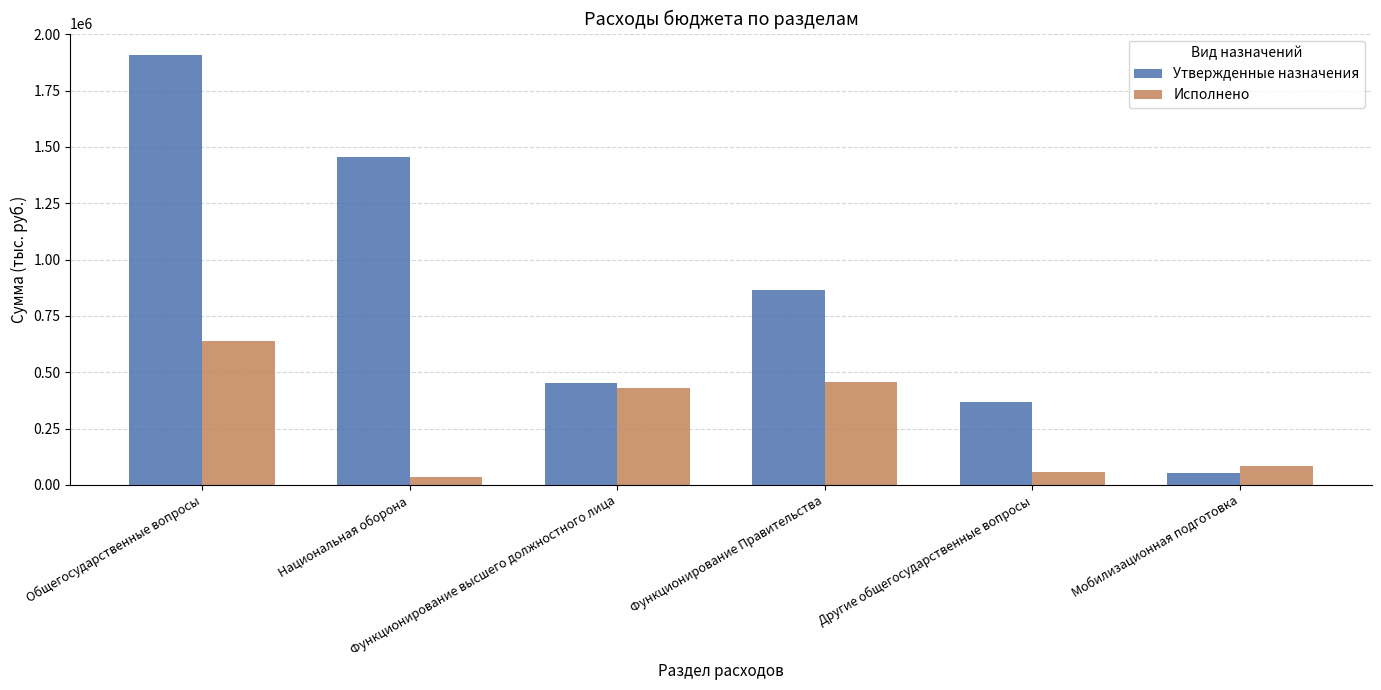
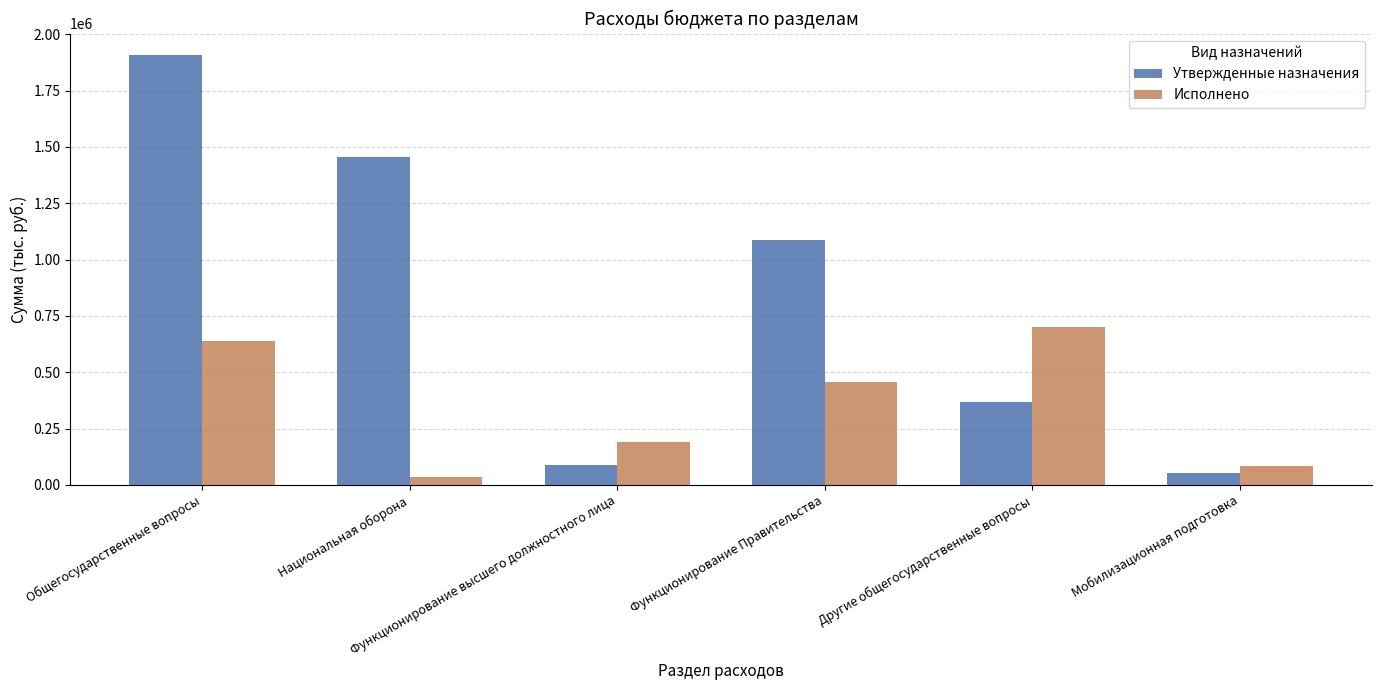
  {
    "Утвержденные назначения": {
      "Общегосударственные вопросы": 1910000,
      "Национальная оборона": 1460000,
-     "Функционирование высшего должностного лица": 450000,
-     "Функционирование Правительства": 870000,
+     "Функционирование высшего должностного лица": 90000,
+     "Функционирование Правительства": 1090000,
      "Другие общегосударственные вопросы": 370000,
      "Мобилизационная подготовка": 50000
    },
    "Исполнено": {
      "Общегосударственные вопросы": 640000,
      "Национальная оборона": 30000,
-     "Функционирование высшего должностного лица": 430000,
+     "Функционирование высшего должностного лица": 190000,
      "Функционирование Правительства": 460000,
-     "Другие общегосударственные вопросы": 60000,
+     "Другие общегосударственные вопросы": 700000,
      "Мобилизационная подготовка": 80000
    }
  }
